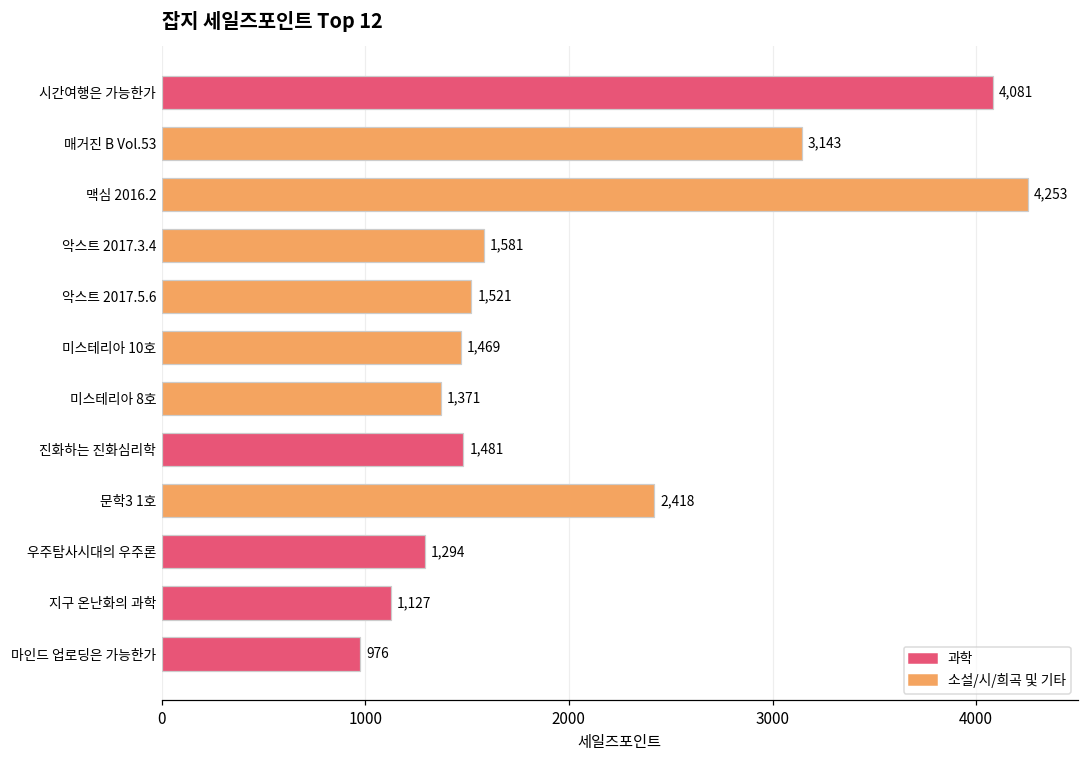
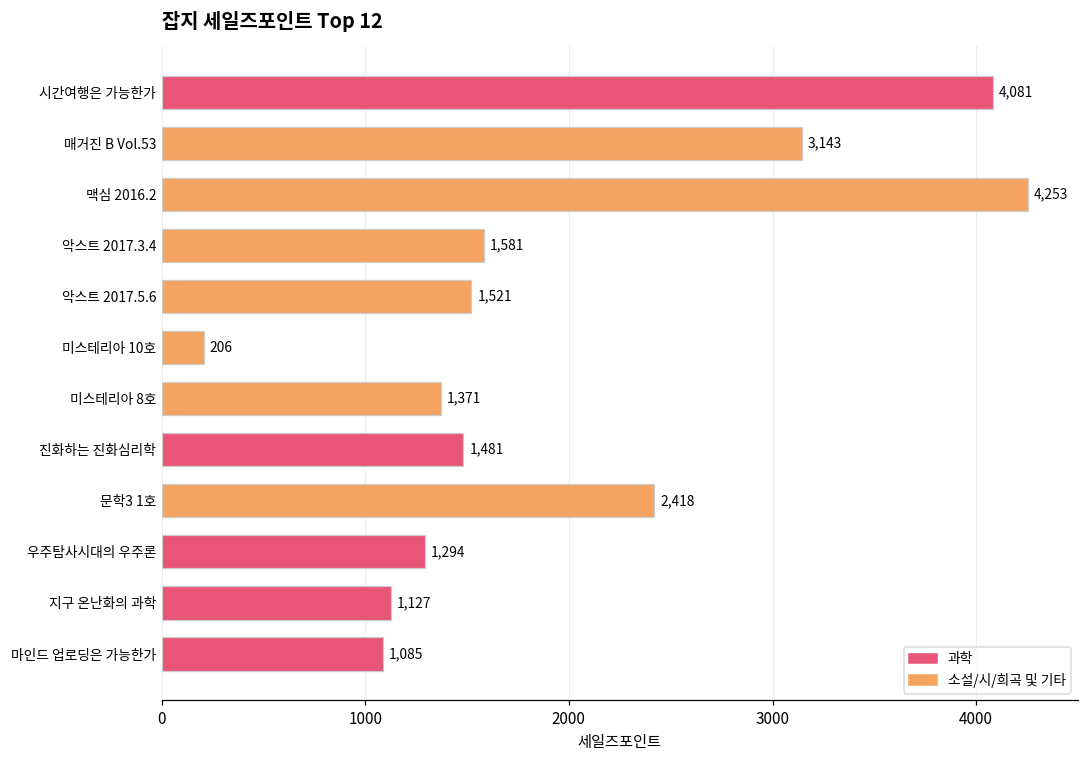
  {
    "시간여행은 가능한가": "4,081",
    "매거진 B Vol.53": "3,143",
    "맥심 2016.2": "4,253",
    "악스트 2017.3.4": "1,581",
    "악스트 2017.5.6": "1,521",
-   "미스테리아 10호": "1,469",
+   "미스테리아 10호": "206",
    "미스테리아 8호": "1,371",
    "진화하는 진화심리학": "1,481",
    "문학3 1호": "2,418",
    "우주탐사시대의 우주론": "1,294",
    "지구 온난화의 과학": "1,127",
-   "마인드 업로딩은 가능한가": "976"
+   "마인드 업로딩은 가능한가": "1,085"
  }
